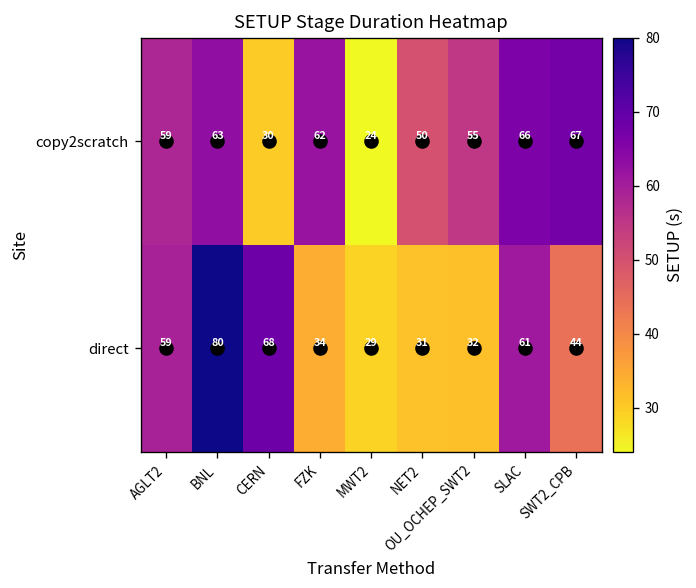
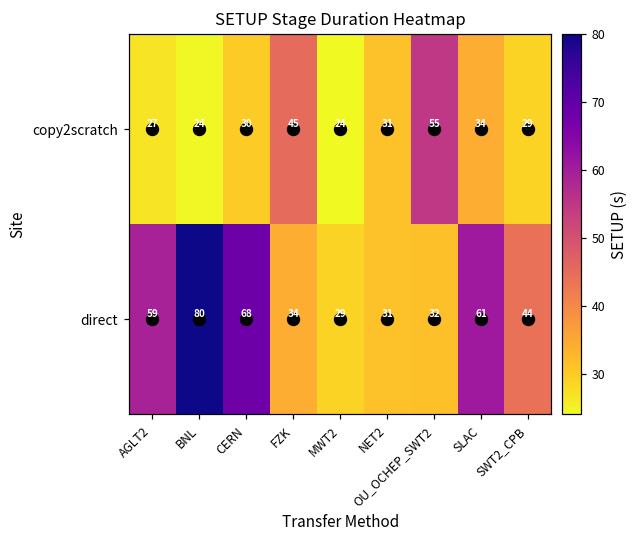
  {
    "copy2scratch": {
-     "AGLT2": 59,
-     "BNL": 63,
-     "FZK": 62,
-     "NET2": 50,
-     "SLAC": 66,
-     "SWT2_CPB": 67
+     "AGLT2": 27,
+     "BNL": 24,
+     "FZK": 45,
+     "NET2": 31,
+     "SLAC": 34,
+     "SWT2_CPB": 29
    }
  }
